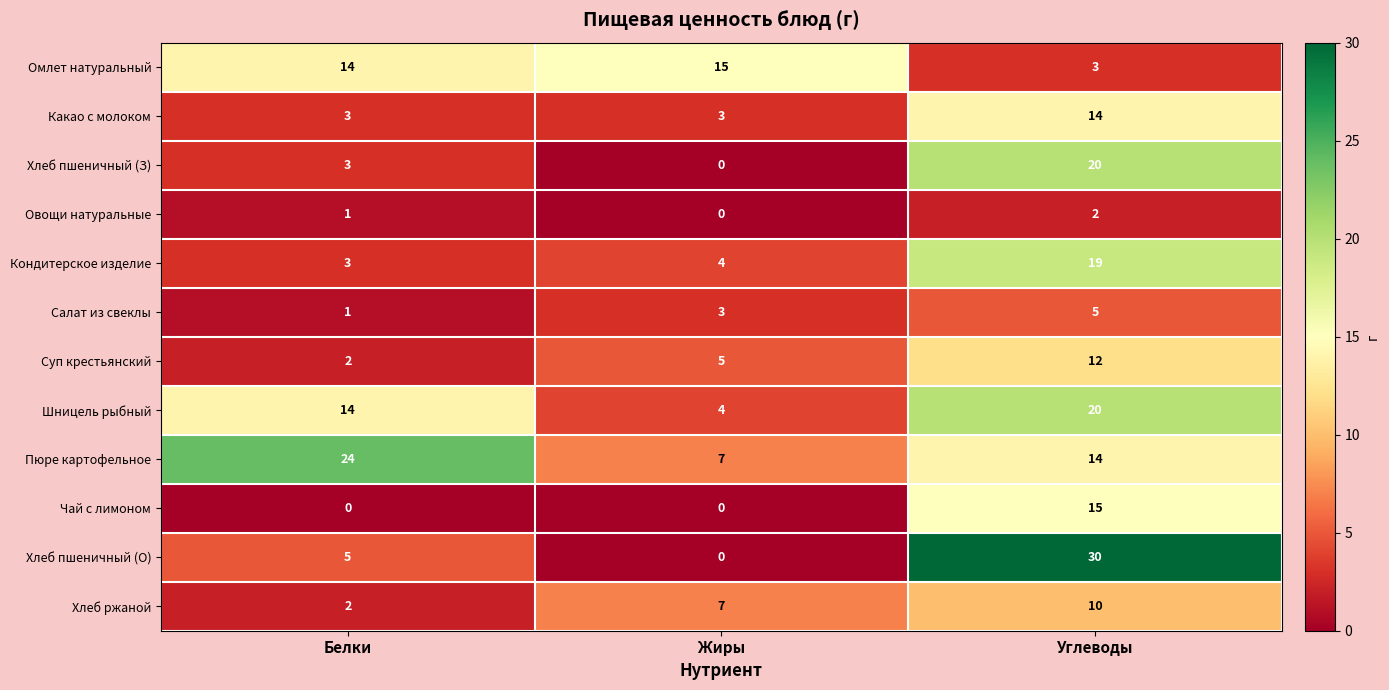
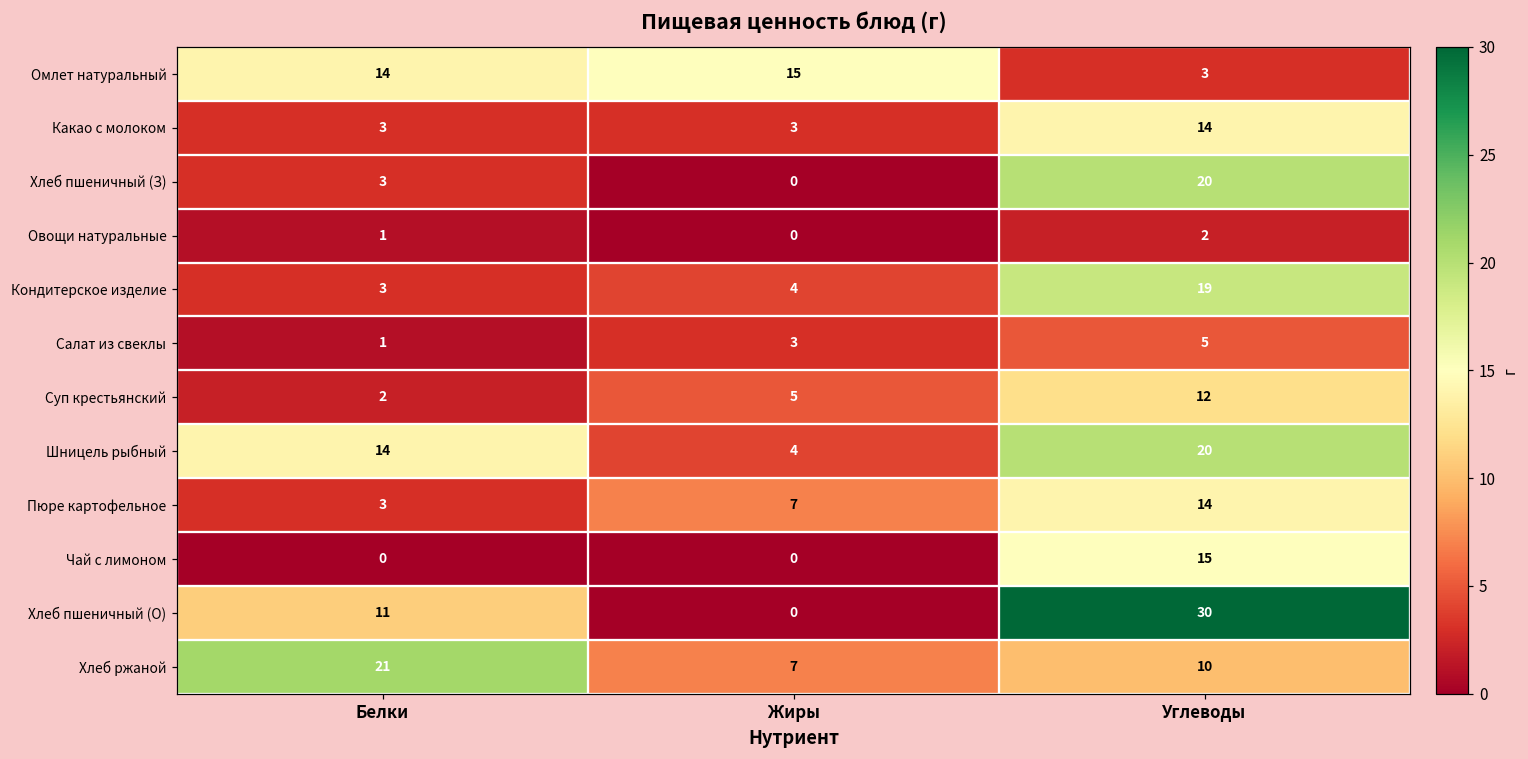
  {
    "Омлет натуральный": {
      "Белки": 14,
      "Жиры": 15,
      "Углеводы": 3
    },
    "Какао с молоком": {
      "Белки": 3,
      "Жиры": 3,
      "Углеводы": 14
    },
    "Хлеб пшеничный (З)": {
      "Белки": 3,
      "Жиры": 0,
      "Углеводы": 20
    },
    "Овощи натуральные": {
      "Белки": 1,
      "Жиры": 0,
      "Углеводы": 2
    },
    "Кондитерское изделие": {
      "Белки": 3,
      "Жиры": 4,
      "Углеводы": 19
    },
    "Салат из свеклы": {
      "Белки": 1,
      "Жиры": 3,
      "Углеводы": 5
    },
    "Суп крестьянский": {
      "Белки": 2,
      "Жиры": 5,
      "Углеводы": 12
    },
    "Шницель рыбный": {
      "Белки": 14,
      "Жиры": 4,
      "Углеводы": 20
    },
    "Пюре картофельное": {
-     "Белки": 24,
+     "Белки": 3,
      "Жиры": 7,
      "Углеводы": 14
    },
    "Чай с лимоном": {
      "Белки": 0,
      "Жиры": 0,
      "Углеводы": 15
    },
    "Хлеб пшеничный (О)": {
-     "Белки": 5,
+     "Белки": 11,
      "Жиры": 0,
      "Углеводы": 30
    },
    "Хлеб ржаной": {
-     "Белки": 2,
+     "Белки": 21,
      "Жиры": 7,
      "Углеводы": 10
    }
  }
